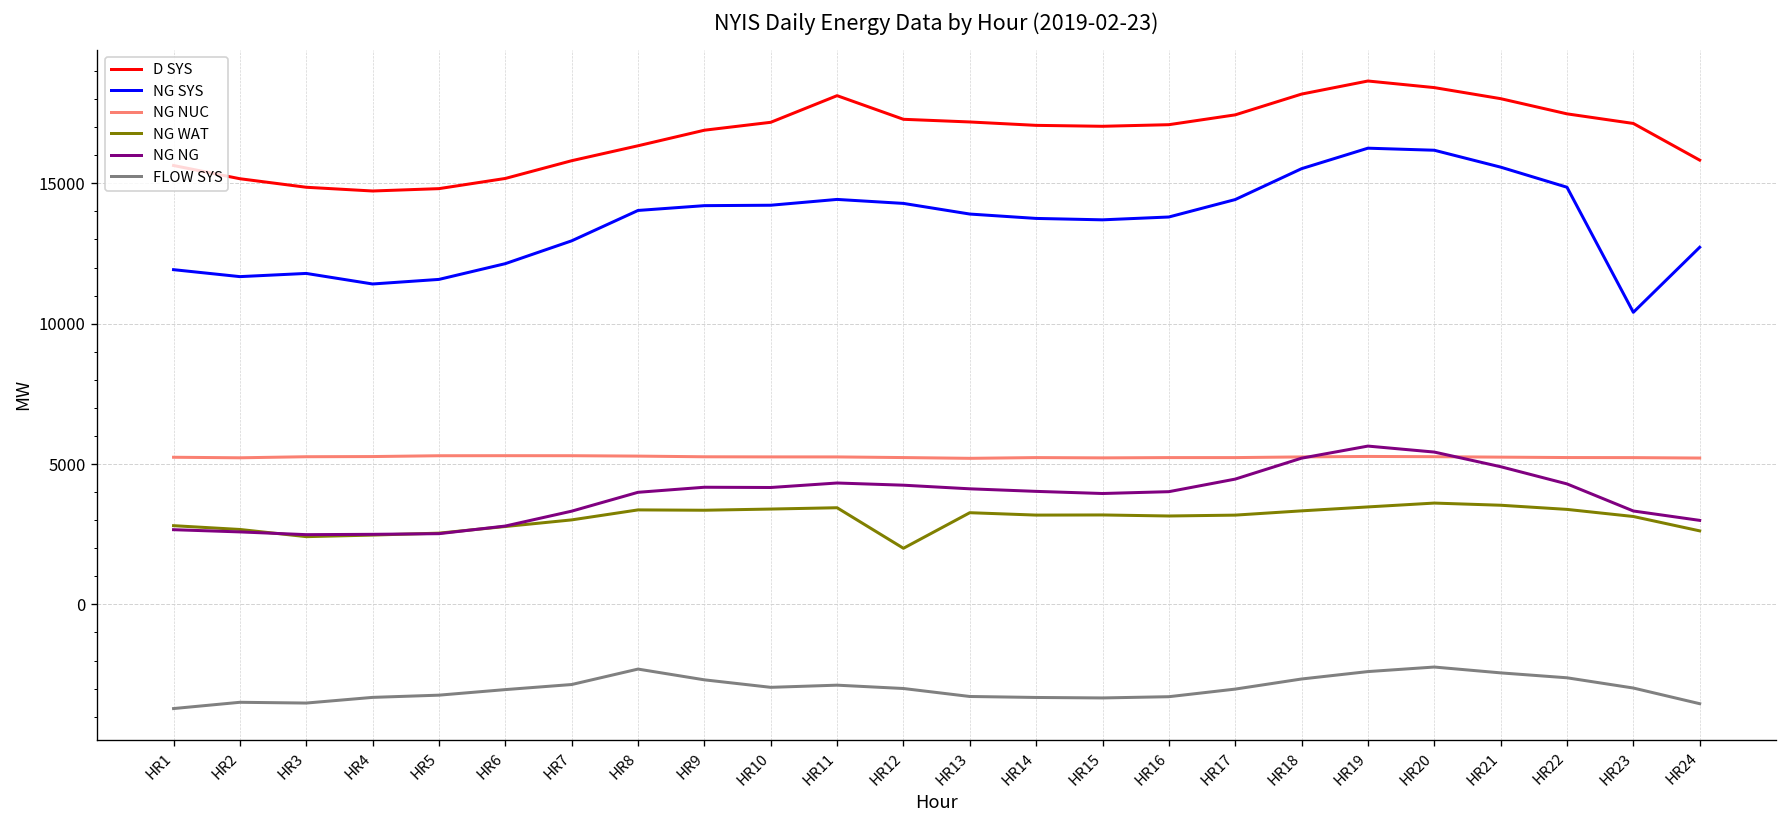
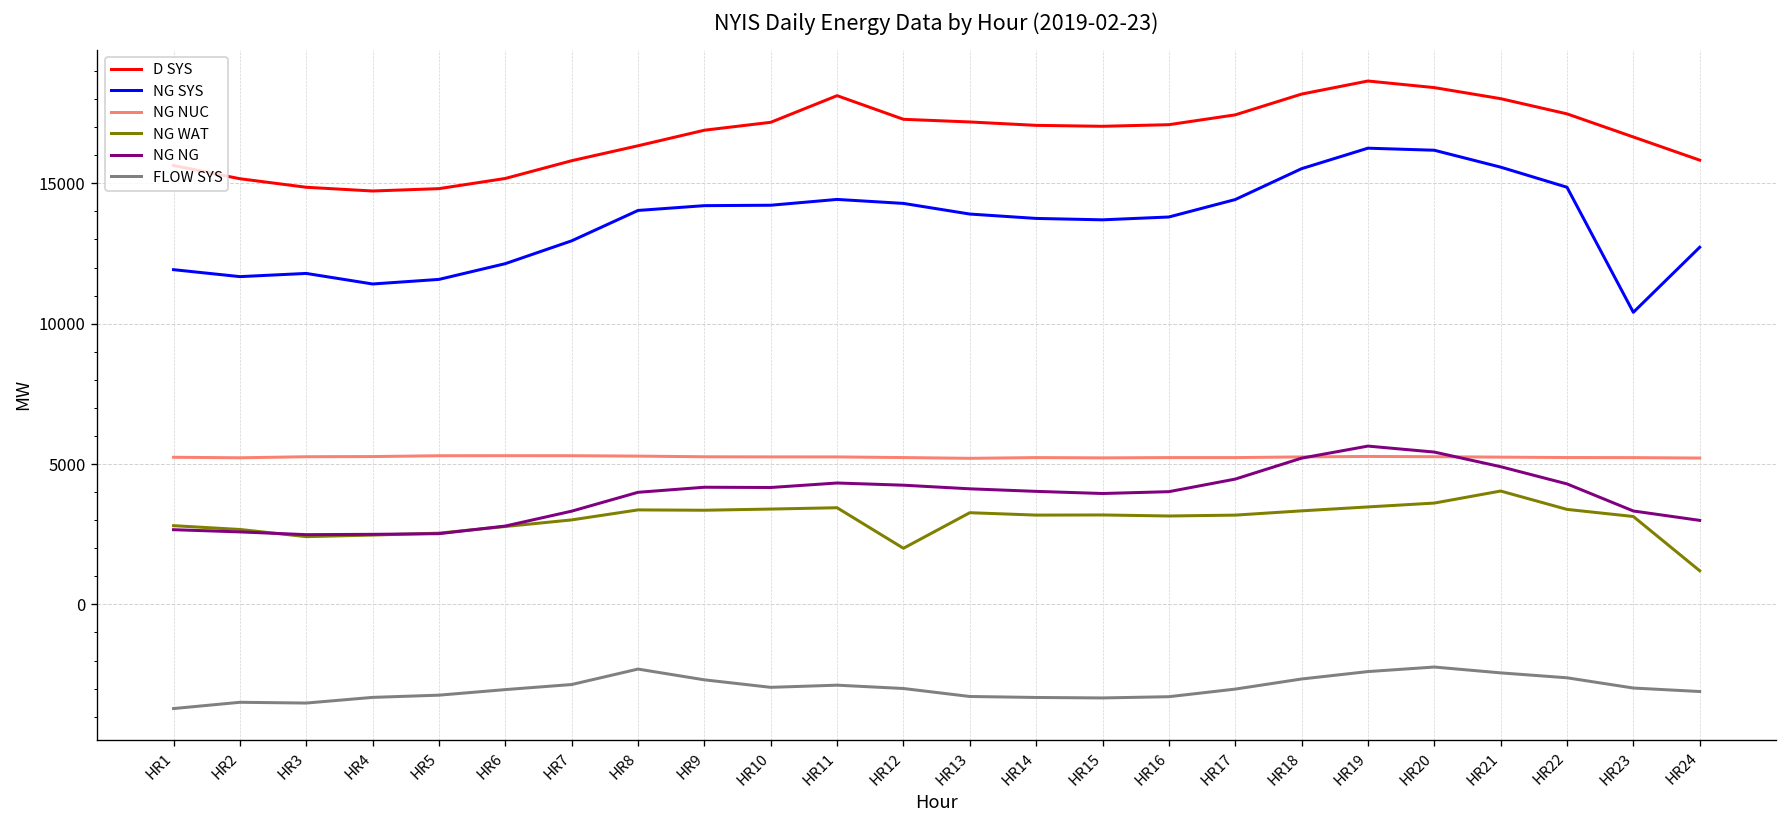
  {
    "D SYS": {
      "HR2": 15200,
      "HR3": 14900,
      "HR4": 14700,
      "HR5": 14800,
      "HR6": 15200,
      "HR7": 15800,
      "HR8": 16300,
      "HR9": 16900,
      "HR10": 17200,
      "HR11": 18100,
      "HR12": 17300,
      "HR13": 17200,
      "HR14": 17100,
      "HR15": 17000,
      "HR16": 17100,
      "HR17": 17400,
      "HR18": 18200,
      "HR19": 18600,
      "HR20": 18400,
      "HR21": 18000,
      "HR22": 17500,
-     "HR23": 17100,
+     "HR23": 16600,
      "HR24": 15800
    },
    "NG SYS": {
      "HR1": 11900,
      "HR2": 11700,
      "HR3": 11800,
      "HR4": 11400,
      "HR5": 11600,
      "HR6": 12100,
      "HR7": 13000,
      "HR8": 14000,
      "HR9": 14200,
      "HR10": 14200,
      "HR11": 14400,
      "HR12": 14300,
      "HR13": 13900,
      "HR14": 13700,
      "HR15": 13700,
      "HR16": 13800,
      "HR17": 14400,
      "HR18": 15500,
      "HR19": 16300,
      "HR20": 16200,
      "HR21": 15600,
      "HR22": 14900,
      "HR23": 10400,
      "HR24": 12700
    },
    "NG NUC": {
      "HR1": 5200,
      "HR2": 5200,
      "HR3": 5300,
      "HR4": 5300,
      "HR5": 5300,
      "HR6": 5300,
      "HR7": 5300,
      "HR8": 5300,
      "HR9": 5300,
      "HR10": 5300,
      "HR11": 5300,
      "HR12": 5200,
      "HR13": 5200,
      "HR14": 5200,
      "HR15": 5200,
      "HR16": 5200,
      "HR17": 5200,
      "HR19": 5300,
      "HR20": 5300,
      "HR21": 5200,
      "HR22": 5200,
      "HR23": 5200,
      "HR24": 5200
    },
    "NG WAT": {
      "HR1": 2800,
      "HR7": 3000,
      "HR8": 3400,
      "HR9": 3400,
      "HR10": 3400,
      "HR11": 3400,
      "HR12": 2000,
      "HR13": 3300,
      "HR14": 3200,
      "HR15": 3200,
      "HR16": 3100,
      "HR17": 3200,
      "HR18": 3300,
      "HR19": 3500,
      "HR20": 3600,
-     "HR21": 3500,
+     "HR21": 4000,
      "HR22": 3400,
      "HR23": 3100,
-     "HR24": 2600
+     "HR24": 1200
    },
    "NG NG": {
      "HR1": 2700,
      "HR7": 3300,
      "HR8": 4000,
      "HR9": 4200,
      "HR10": 4200,
      "HR11": 4300,
      "HR12": 4200,
      "HR13": 4100,
      "HR14": 4000,
      "HR15": 4000,
      "HR16": 4000,
      "HR17": 4500,
      "HR19": 5600,
      "HR20": 5400,
      "HR21": 4900,
      "HR22": 4300,
      "HR23": 3300,
      "HR24": 3000
    },
    "FLOW SYS": {
      "HR1": -3700,
      "HR2": -3500,
      "HR3": -3500,
      "HR4": -3300,
      "HR5": -3200,
      "HR6": -3000,
      "HR7": -2900,
      "HR8": -2300,
      "HR9": -2700,
      "HR10": -3000,
      "HR11": -2900,
      "HR12": -3000,
      "HR13": -3300,
      "HR14": -3300,
      "HR15": -3300,
      "HR16": -3300,
      "HR17": -3000,
      "HR18": -2700,
      "HR19": -2400,
      "HR20": -2200,
      "HR21": -2400,
      "HR22": -2600,
      "HR23": -3000,
-     "HR24": -3500
+     "HR24": -3100
    }
  }
